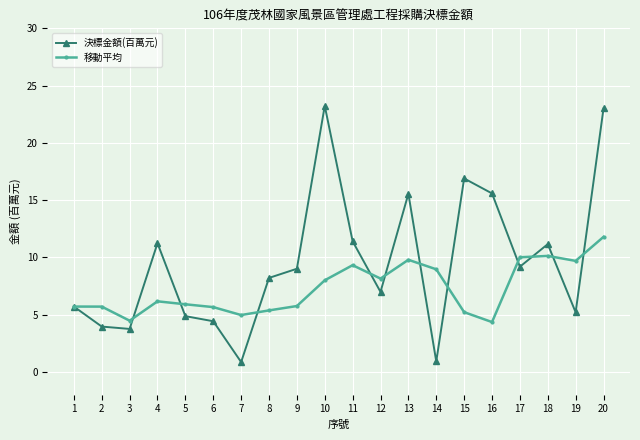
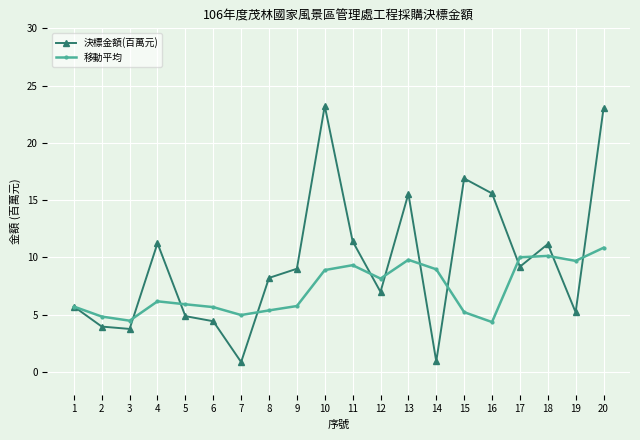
  {
    "決標金額(百萬元)": {
      "2": 4.0,
      "3": 3.7,
      "4": 11.2,
      "5": 4.9,
      "6": 4.4,
      "7": 0.9,
      "8": 8.2,
      "9": 9.0,
      "10": 23.2,
      "11": 11.4,
      "12": 7.0,
      "13": 15.6,
      "14": 0.9,
      "15": 16.9,
      "16": 15.6,
      "17": 9.2,
      "18": 11.2,
      "19": 5.2,
      "20": 23.0
    },
    "移動平均": {
-     "2": 5.7,
+     "2": 4.8,
      "3": 4.5,
      "4": 6.2,
      "5": 5.9,
      "6": 5.6,
      "7": 5.0,
      "8": 5.4,
      "9": 5.7,
-     "10": 8.0,
+     "10": 8.9,
      "11": 9.3,
      "12": 8.1,
      "13": 9.8,
      "14": 9.0,
      "15": 5.2,
      "16": 4.3,
      "17": 10.0,
      "18": 10.1,
      "19": 9.7,
-     "20": 11.8
+     "20": 10.8
    }
  }
